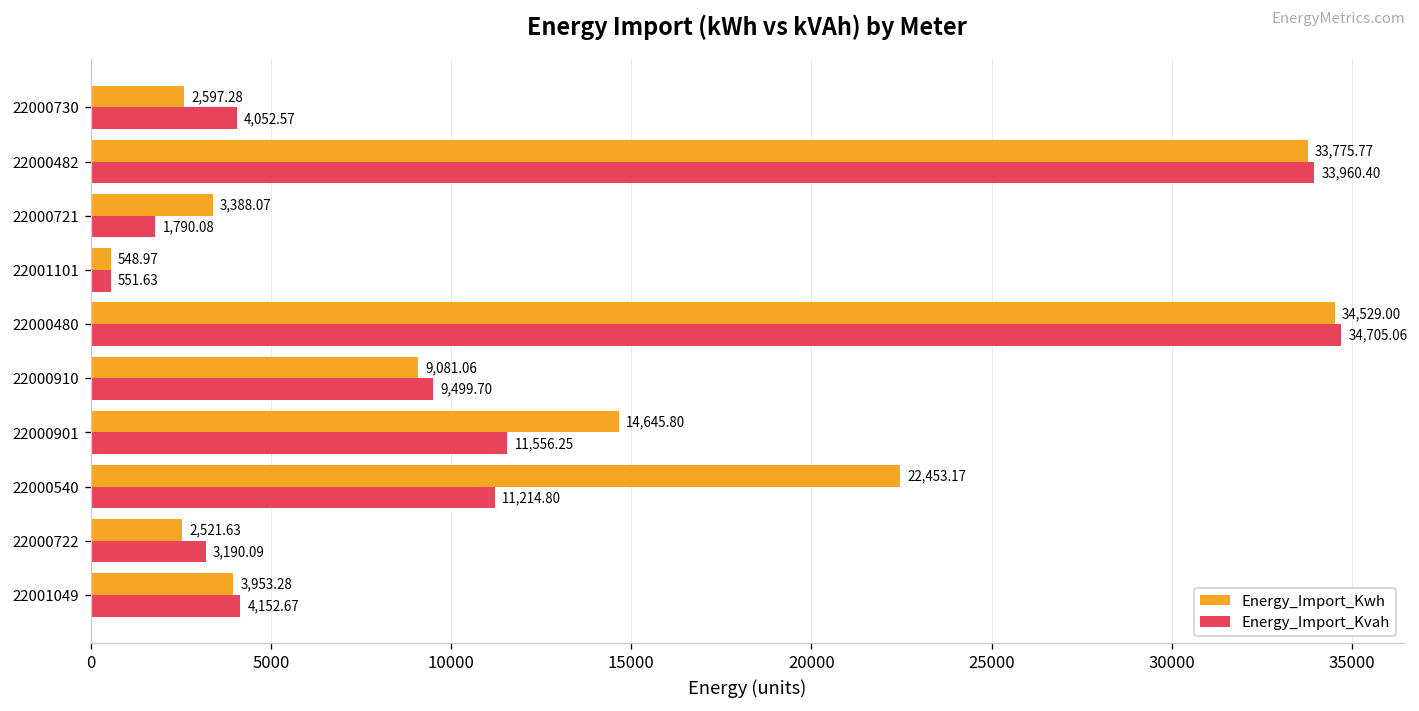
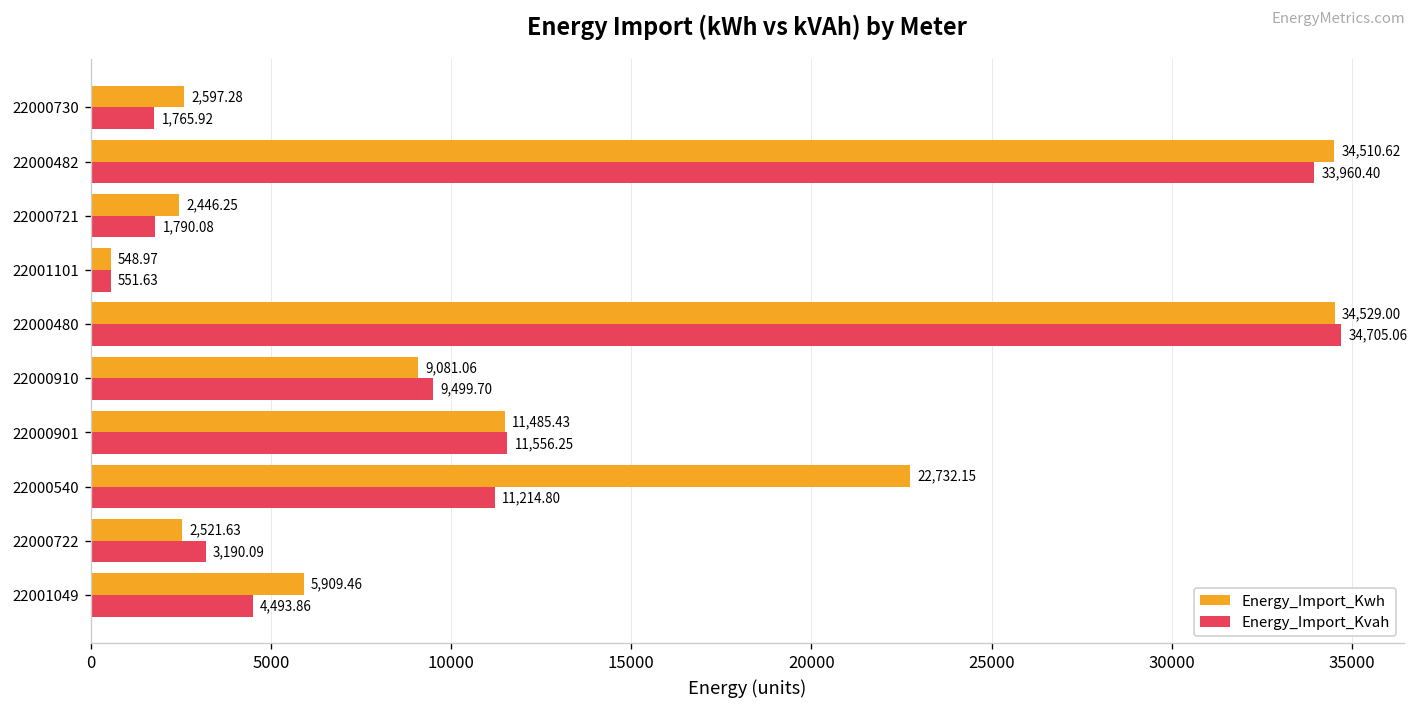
  {
    "Energy_Import_Kwh": {
      "22000730": "2,597.28",
-     "22000482": "33,775.77",
-     "22000721": "3,388.07",
+     "22000482": "34,510.62",
+     "22000721": "2,446.25",
      "22001101": "548.97",
      "22000480": "34,529.00",
      "22000910": "9,081.06",
-     "22000901": "14,645.80",
-     "22000540": "22,453.17",
+     "22000901": "11,485.43",
+     "22000540": "22,732.15",
      "22000722": "2,521.63",
-     "22001049": "3,953.28"
+     "22001049": "5,909.46"
    },
    "Energy_Import_Kvah": {
-     "22000730": "4,052.57",
+     "22000730": "1,765.92",
      "22000482": "33,960.40",
      "22000721": "1,790.08",
      "22001101": "551.63",
      "22000480": "34,705.06",
      "22000910": "9,499.70",
      "22000901": "11,556.25",
      "22000540": "11,214.80",
      "22000722": "3,190.09",
-     "22001049": "4,152.67"
+     "22001049": "4,493.86"
    }
  }
